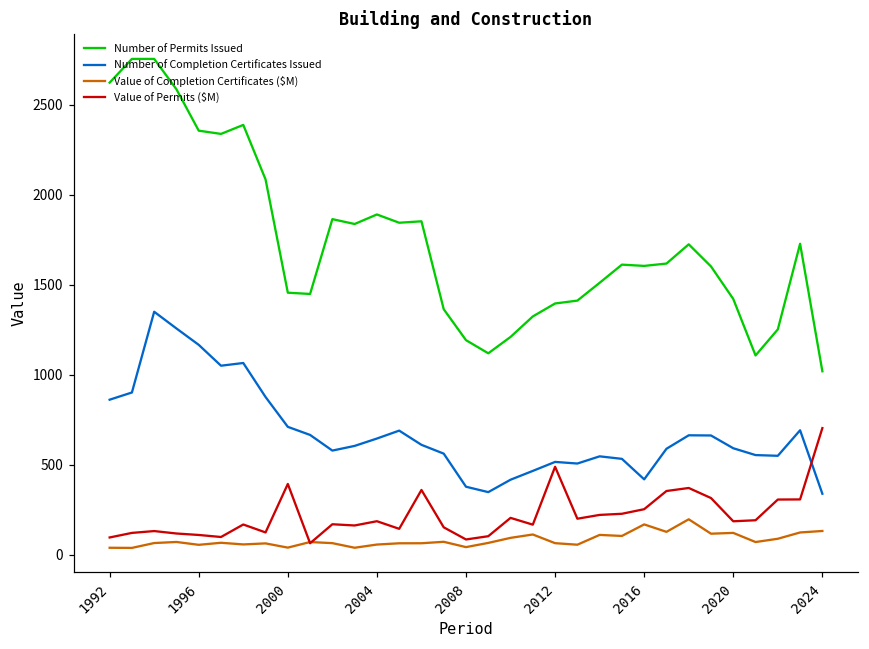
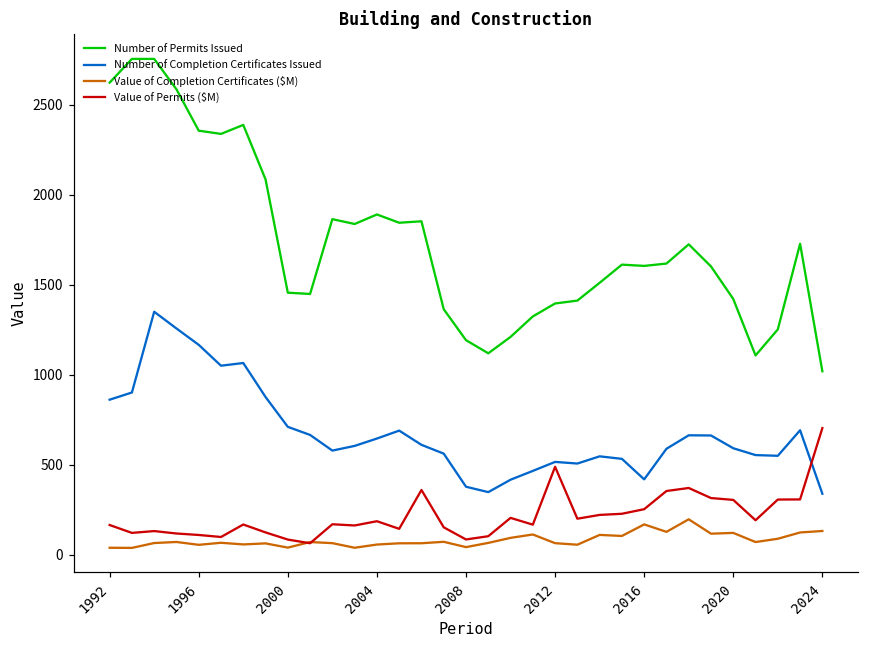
  {
    "Number of Permits Issued": {
      "1992": 2620,
      "1996": 2360,
      "2000": 1460,
      "2004": 1890,
      "2008": 1190,
      "2012": 1400,
      "2016": 1610,
      "2020": 1420,
      "2024": 1020
    },
    "Number of Completion Certificates Issued": {
      "1992": 860,
      "1996": 1170,
      "2000": 710,
      "2004": 650,
      "2008": 380,
      "2012": 520,
      "2016": 420,
      "2020": 590,
      "2024": 340
    },
    "Value of Completion Certificates ($M)": {
      "1992": 40,
      "1996": 50,
      "2000": 40,
      "2004": 60,
      "2008": 40,
      "2012": 60,
      "2016": 170,
      "2020": 120,
      "2024": 130
    },
    "Value of Permits ($M)": {
-     "1992": 90,
+     "1992": 160,
      "1996": 110,
-     "2000": 390,
+     "2000": 80,
      "2004": 190,
      "2008": 80,
      "2012": 490,
      "2016": 250,
-     "2020": 180,
+     "2020": 300,
      "2024": 700
    }
  }
